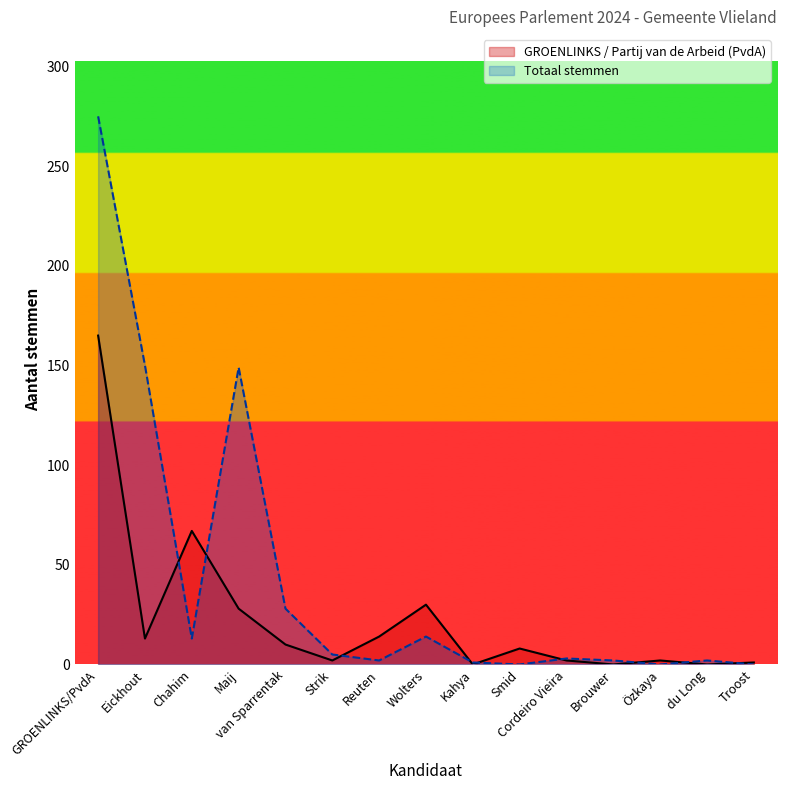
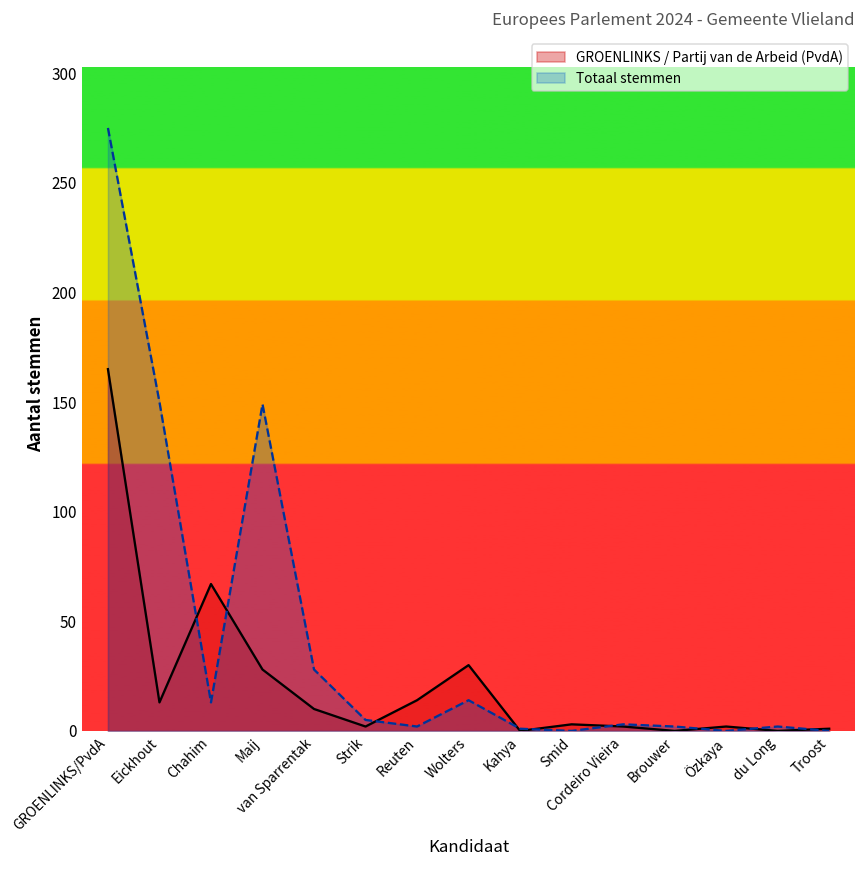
  {
    "GROENLINKS / Partij van de Arbeid (PvdA)": {
      "GROENLINKS/PvdA": 165,
      "Eickhout": 13,
      "Chahim": 67,
      "Maij": 28,
      "van Sparrentak": 10,
      "Strik": 2,
      "Reuten": 14,
      "Wolters": 30,
-     "Smid": 8,
+     "Smid": 3,
      "Brouwer": 0,
      "Özkaya": 2,
      "du Long": 0
    },
    "Totaal stemmen": {
      "GROENLINKS/PvdA": 275,
      "Eickhout": 150,
      "Chahim": 13,
      "Maij": 149,
      "van Sparrentak": 28,
      "Strik": 5,
      "Reuten": 2,
      "Wolters": 14,
      "Smid": 0,
      "Brouwer": 2,
      "Özkaya": 0,
      "du Long": 2
    }
  }
